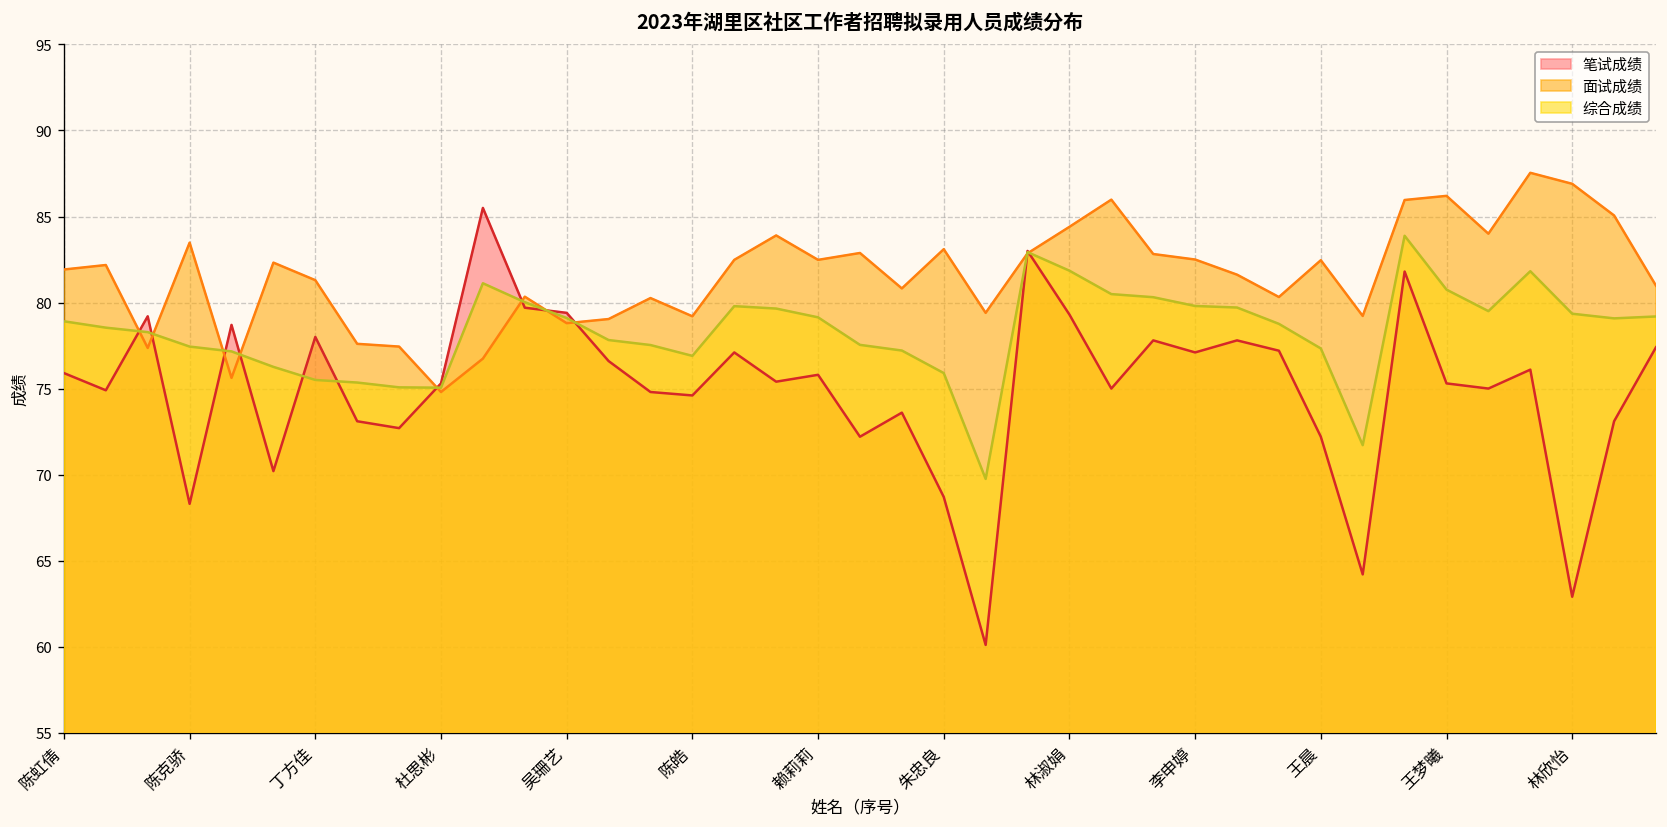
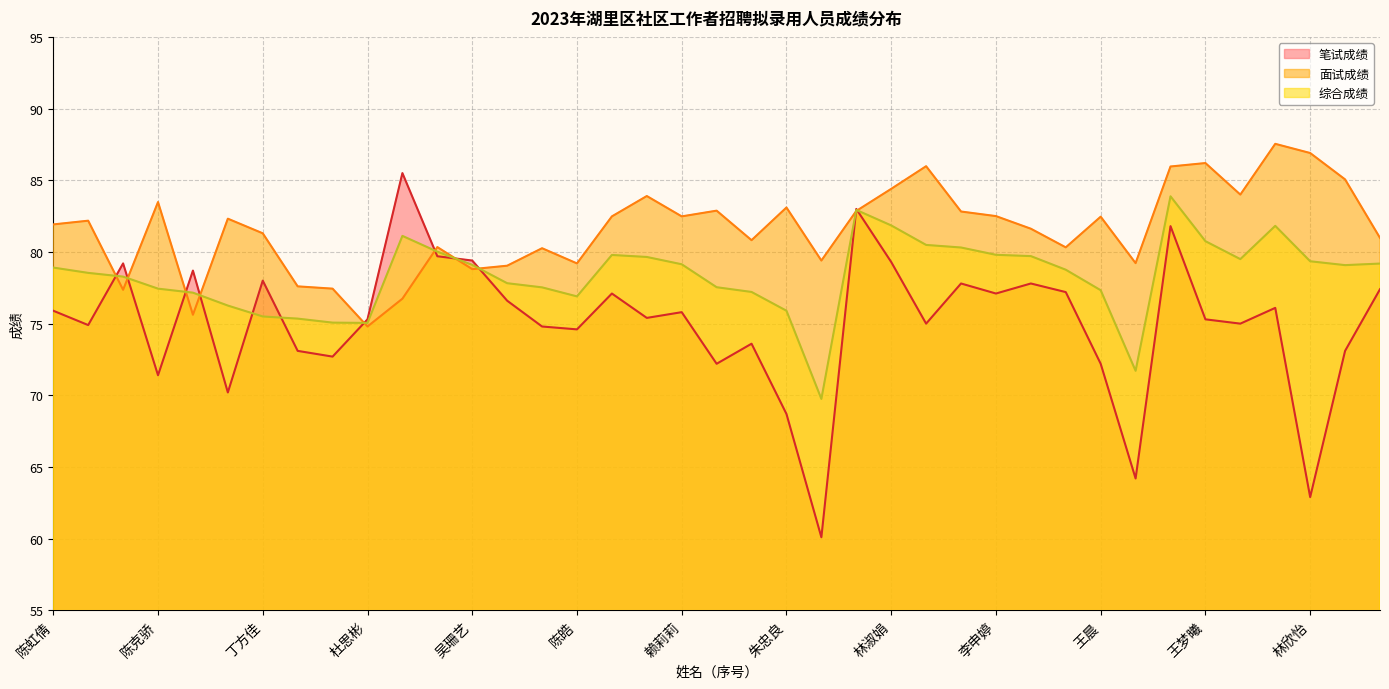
  {
    "笔试成绩": {
      "陈虹倩": 75.9,
-     "陈克骄": 68.3,
+     "陈克骄": 71.4,
      "丁方佳": 78.0,
      "杜思彬": 75.3,
      "吴珊艺": 79.4,
      "陈皓": 74.6,
      "赖莉莉": 75.8,
      "朱忠良": 68.7,
      "林淑娟": 79.3,
      "李申婷": 77.1,
      "王晨": 72.2,
      "王梦曦": 75.3,
      "林欣怡": 62.9
    }
  }
